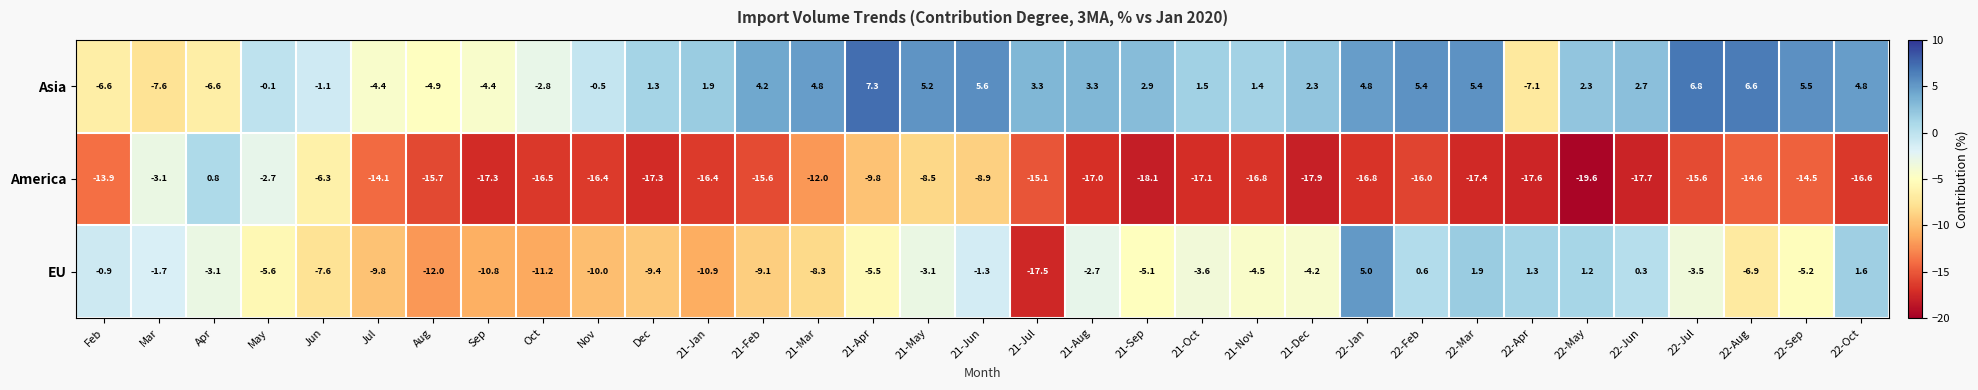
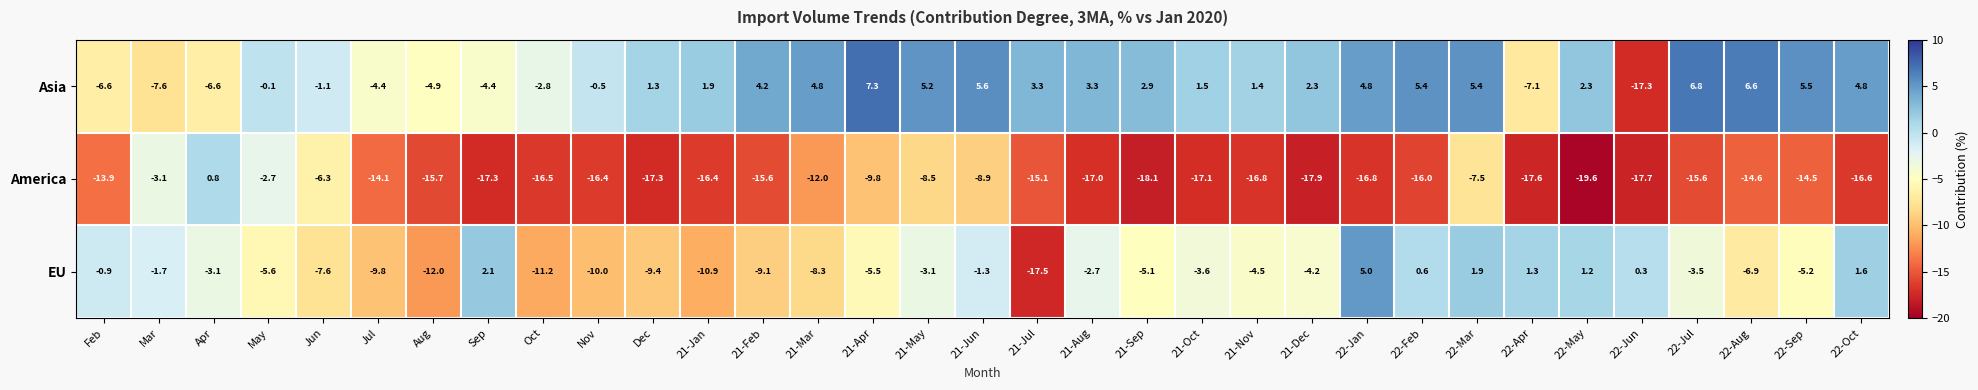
  {
    "Asia": {
      "Feb": -6.6,
      "Mar": -7.6,
      "Apr": -6.6,
      "May": -0.1,
      "Jun": -1.1,
      "Jul": -4.4,
      "Aug": -4.9,
      "Sep": -4.4,
      "Oct": -2.8,
      "Nov": -0.5,
      "Dec": 1.3,
      "21-Jan": 1.9,
      "21-Feb": 4.2,
      "21-Mar": 4.8,
      "21-Apr": 7.3,
      "21-May": 5.2,
      "21-Jun": 5.6,
      "21-Jul": 3.3,
      "21-Aug": 3.3,
      "21-Sep": 2.9,
      "21-Oct": 1.5,
      "21-Nov": 1.4,
      "21-Dec": 2.3,
      "22-Jan": 4.8,
      "22-Feb": 5.4,
      "22-Mar": 5.4,
      "22-Apr": -7.1,
      "22-May": 2.3,
-     "22-Jun": 2.7,
+     "22-Jun": -17.3,
      "22-Jul": 6.8,
      "22-Aug": 6.6,
      "22-Sep": 5.5,
      "22-Oct": 4.8
    },
    "America": {
      "Feb": -13.9,
      "Mar": -3.1,
      "Apr": 0.8,
      "May": -2.7,
      "Jun": -6.3,
      "Jul": -14.1,
      "Aug": -15.7,
      "Sep": -17.3,
      "Oct": -16.5,
      "Nov": -16.4,
      "Dec": -17.3,
      "21-Jan": -16.4,
      "21-Feb": -15.6,
      "21-Mar": -12.0,
      "21-Apr": -9.8,
      "21-May": -8.5,
      "21-Jun": -8.9,
      "21-Jul": -15.1,
      "21-Aug": -17.0,
      "21-Sep": -18.1,
      "21-Oct": -17.1,
      "21-Nov": -16.8,
      "21-Dec": -17.9,
      "22-Jan": -16.8,
      "22-Feb": -16.0,
-     "22-Mar": -17.4,
+     "22-Mar": -7.5,
      "22-Apr": -17.6,
      "22-May": -19.6,
      "22-Jun": -17.7,
      "22-Jul": -15.6,
      "22-Aug": -14.6,
      "22-Sep": -14.5,
      "22-Oct": -16.6
    },
    "EU": {
      "Feb": -0.9,
      "Mar": -1.7,
      "Apr": -3.1,
      "May": -5.6,
      "Jun": -7.6,
      "Jul": -9.8,
      "Aug": -12.0,
-     "Sep": -10.8,
+     "Sep": 2.1,
      "Oct": -11.2,
      "Nov": -10.0,
      "Dec": -9.4,
      "21-Jan": -10.9,
      "21-Feb": -9.1,
      "21-Mar": -8.3,
      "21-Apr": -5.5,
      "21-May": -3.1,
      "21-Jun": -1.3,
      "21-Jul": -17.5,
      "21-Aug": -2.7,
      "21-Sep": -5.1,
      "21-Oct": -3.6,
      "21-Nov": -4.5,
      "21-Dec": -4.2,
      "22-Jan": 5.0,
      "22-Feb": 0.6,
      "22-Mar": 1.9,
      "22-Apr": 1.3,
      "22-May": 1.2,
      "22-Jun": 0.3,
      "22-Jul": -3.5,
      "22-Aug": -6.9,
      "22-Sep": -5.2,
      "22-Oct": 1.6
    }
  }
